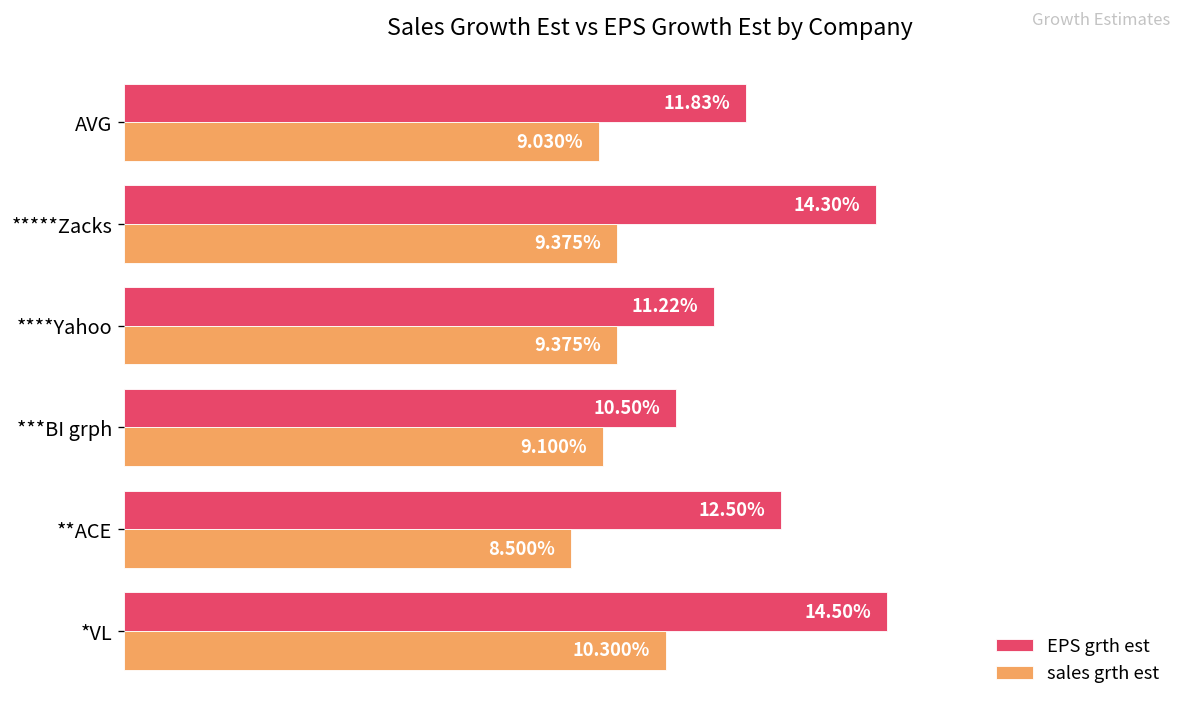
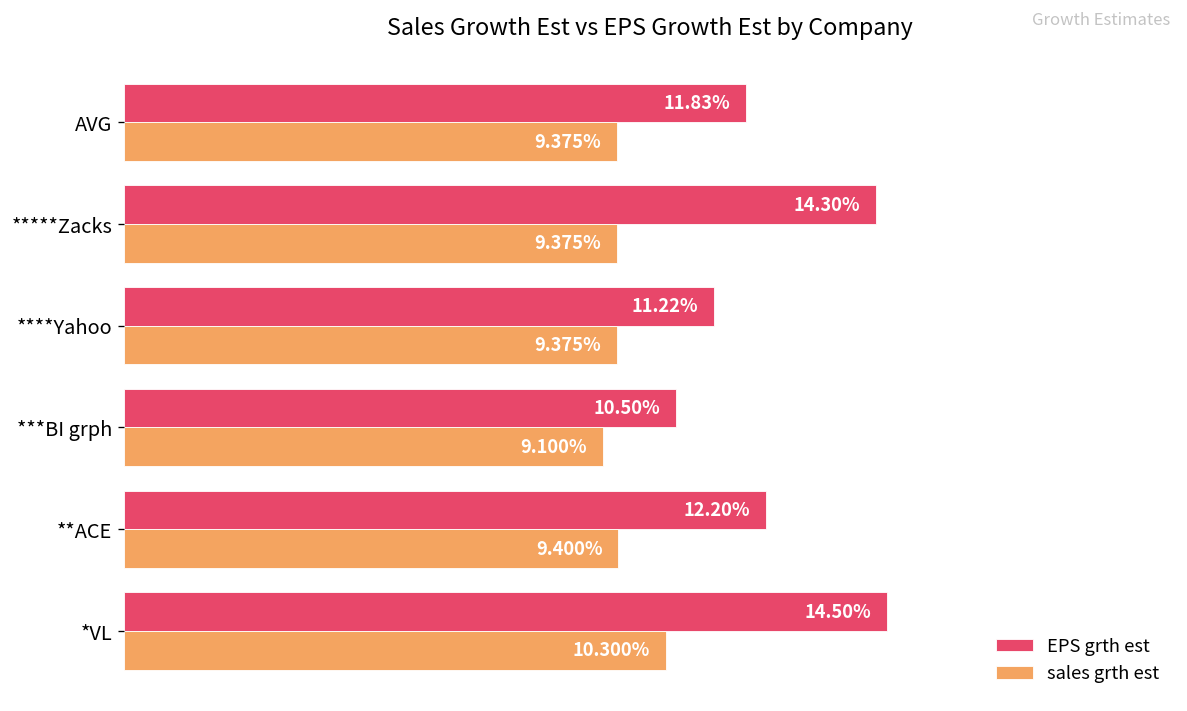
  {
    "EPS grth est": {
      "AVG": "11.83%",
      "*****Zacks": "14.30%",
      "****Yahoo": "11.22%",
      "***BI grph": "10.50%",
-     "**ACE": "12.50%",
+     "**ACE": "12.20%",
      "*VL": "14.50%"
    },
    "sales grth est": {
-     "AVG": "9.030%",
+     "AVG": "9.375%",
      "*****Zacks": "9.375%",
      "****Yahoo": "9.375%",
      "***BI grph": "9.100%",
-     "**ACE": "8.500%",
+     "**ACE": "9.400%",
      "*VL": "10.300%"
    }
  }
